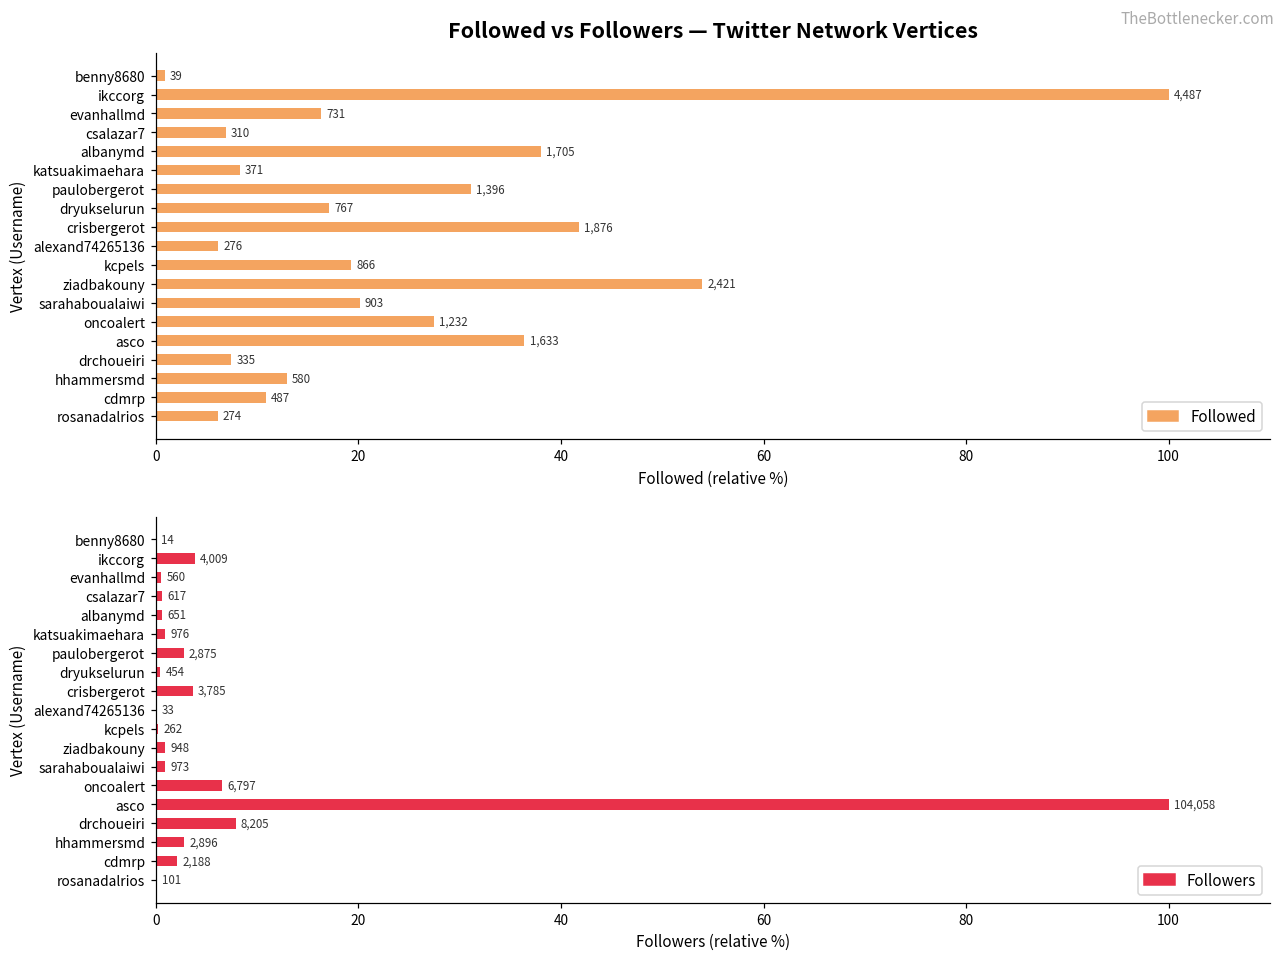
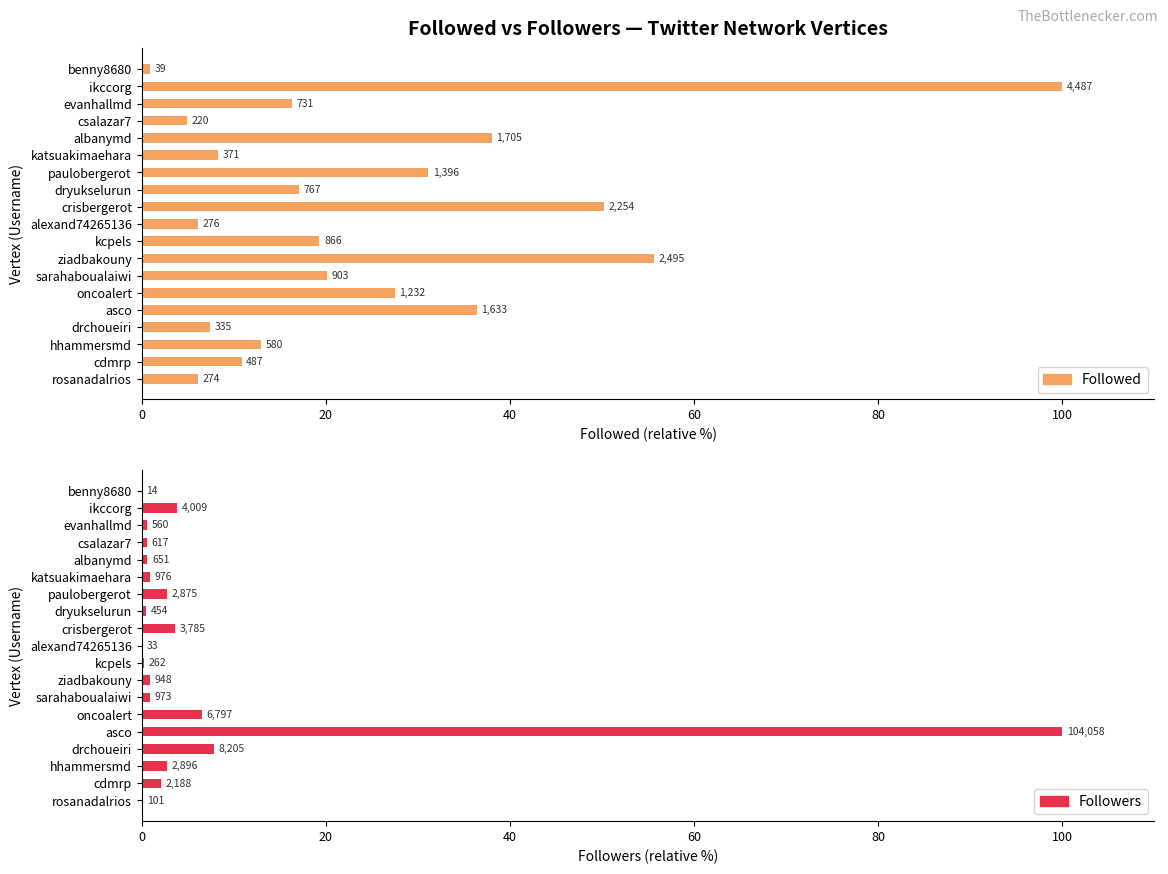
  {
    "Followed vs Followers — Twitter Network Vertices": {
-     "csalazar7": "310",
-     "crisbergerot": "1,876",
-     "ziadbakouny": "2,421"
+     "csalazar7": "220",
+     "crisbergerot": "2,254",
+     "ziadbakouny": "2,495"
    }
  }
